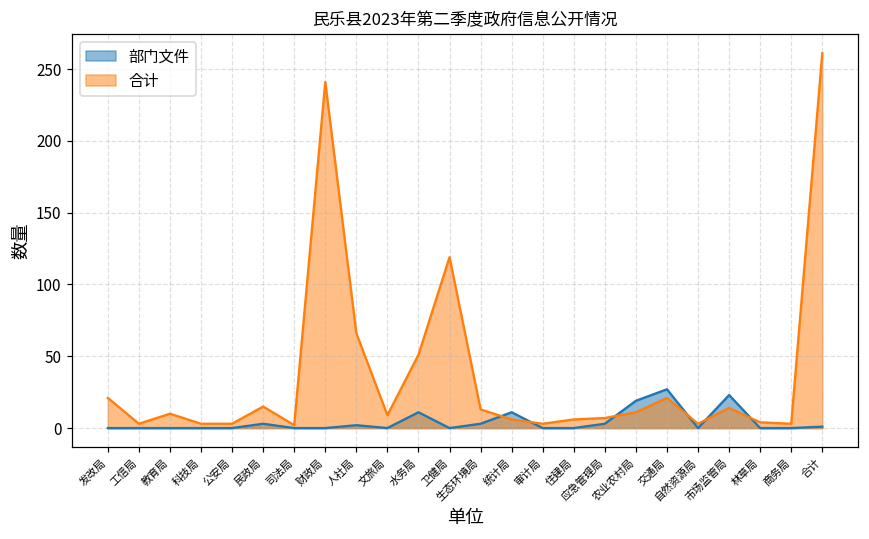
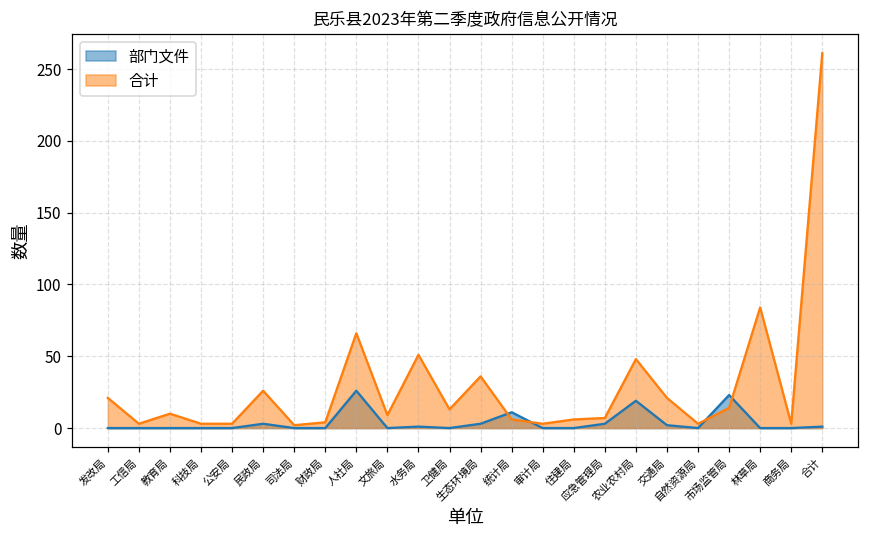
  {
    "部门文件": {
      "发改局": 0,
      "工信局": 0,
      "教育局": 0,
      "科技局": 0,
      "公安局": 0,
      "民政局": 3,
      "司法局": 0,
      "财政局": 0,
-     "人社局": 2,
+     "人社局": 26,
      "文旅局": 0,
-     "水务局": 11,
+     "水务局": 1,
      "卫健局": 0,
      "生态环境局": 3,
      "统计局": 11,
      "审计局": 0,
      "住建局": 0,
      "应急管理局": 3,
      "农业农村局": 19,
-     "交通局": 27,
+     "交通局": 2,
      "自然资源局": 0,
      "市场监管局": 23,
      "林草局": 0,
      "商务局": 0,
      "合计": 1
    },
    "合计": {
      "发改局": 21,
      "工信局": 3,
      "教育局": 10,
      "科技局": 3,
      "公安局": 3,
-     "民政局": 15,
+     "民政局": 26,
      "司法局": 2,
-     "财政局": 241,
+     "财政局": 4,
      "人社局": 66,
      "文旅局": 9,
      "水务局": 51,
-     "卫健局": 119,
-     "生态环境局": 13,
+     "卫健局": 13,
+     "生态环境局": 36,
      "统计局": 6,
      "审计局": 3,
      "住建局": 6,
      "应急管理局": 7,
-     "农业农村局": 11,
+     "农业农村局": 48,
      "交通局": 21,
      "自然资源局": 3,
      "市场监管局": 14,
-     "林草局": 4,
+     "林草局": 84,
      "商务局": 3,
      "合计": 261
    }
  }
